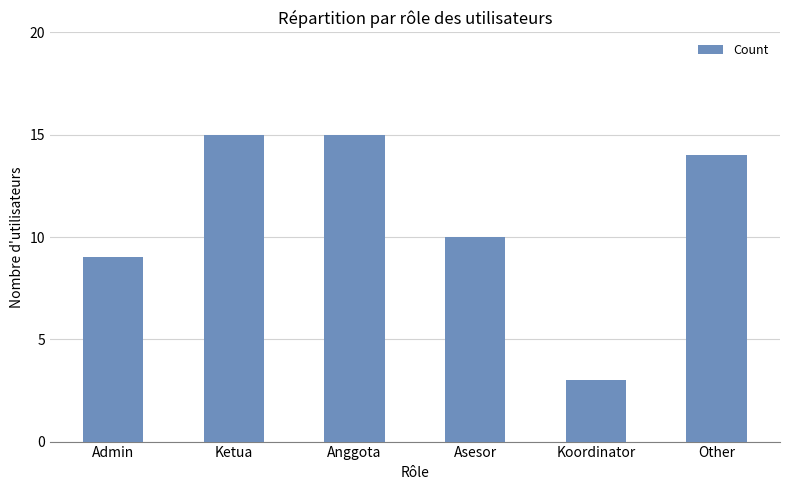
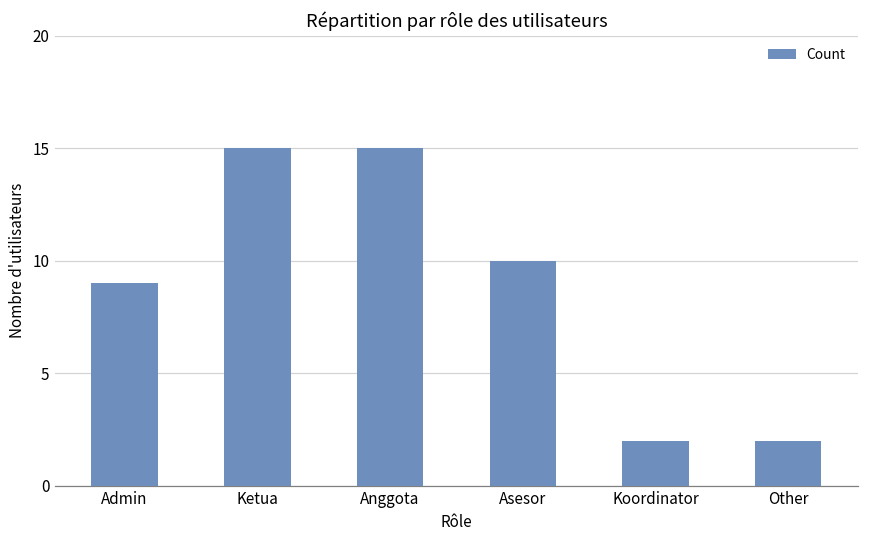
  {
    "Admin": 9,
    "Ketua": 15,
    "Anggota": 15,
    "Asesor": 10,
-   "Koordinator": 3,
-   "Other": 14
+   "Koordinator": 2,
+   "Other": 2
  }
